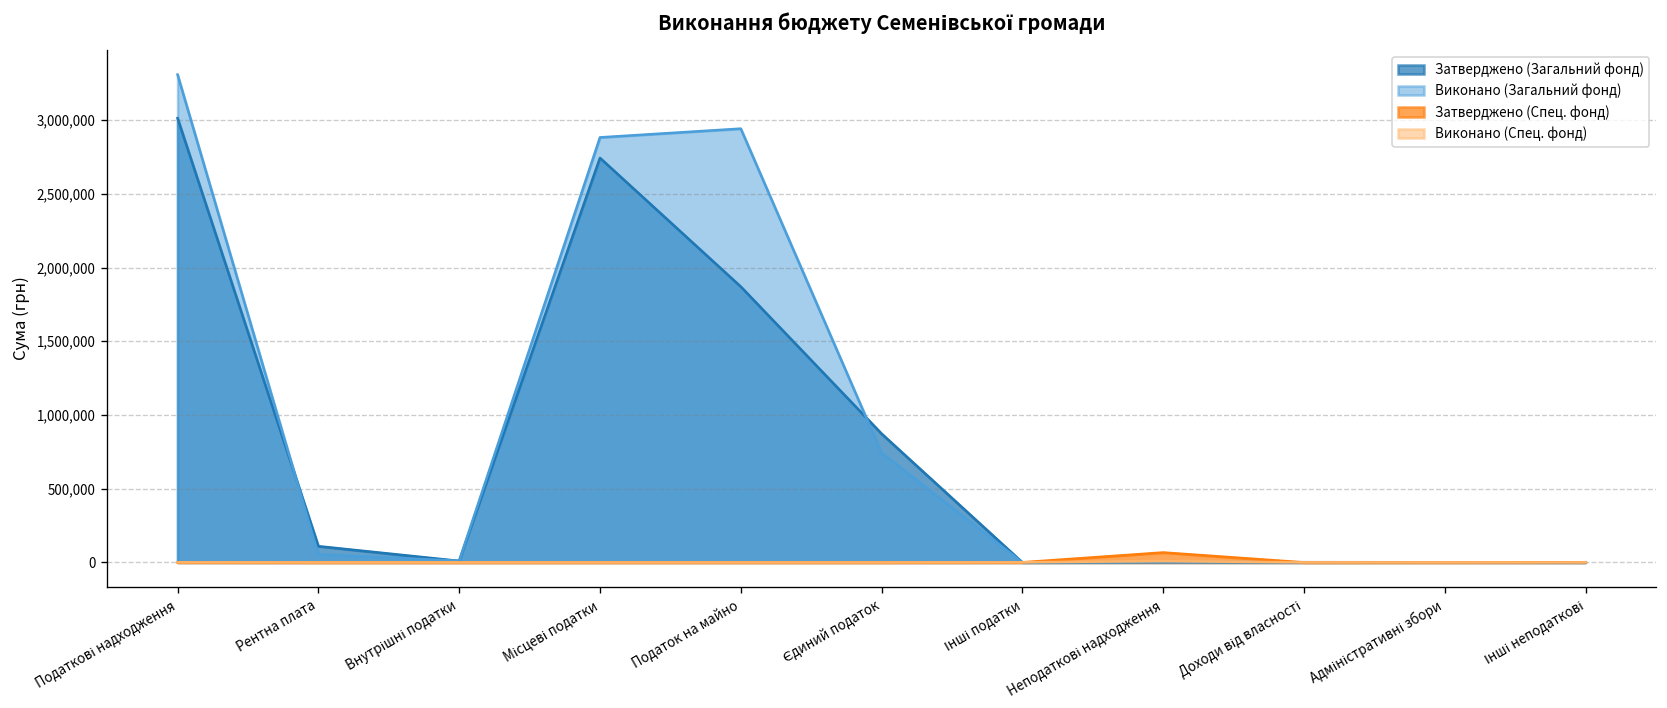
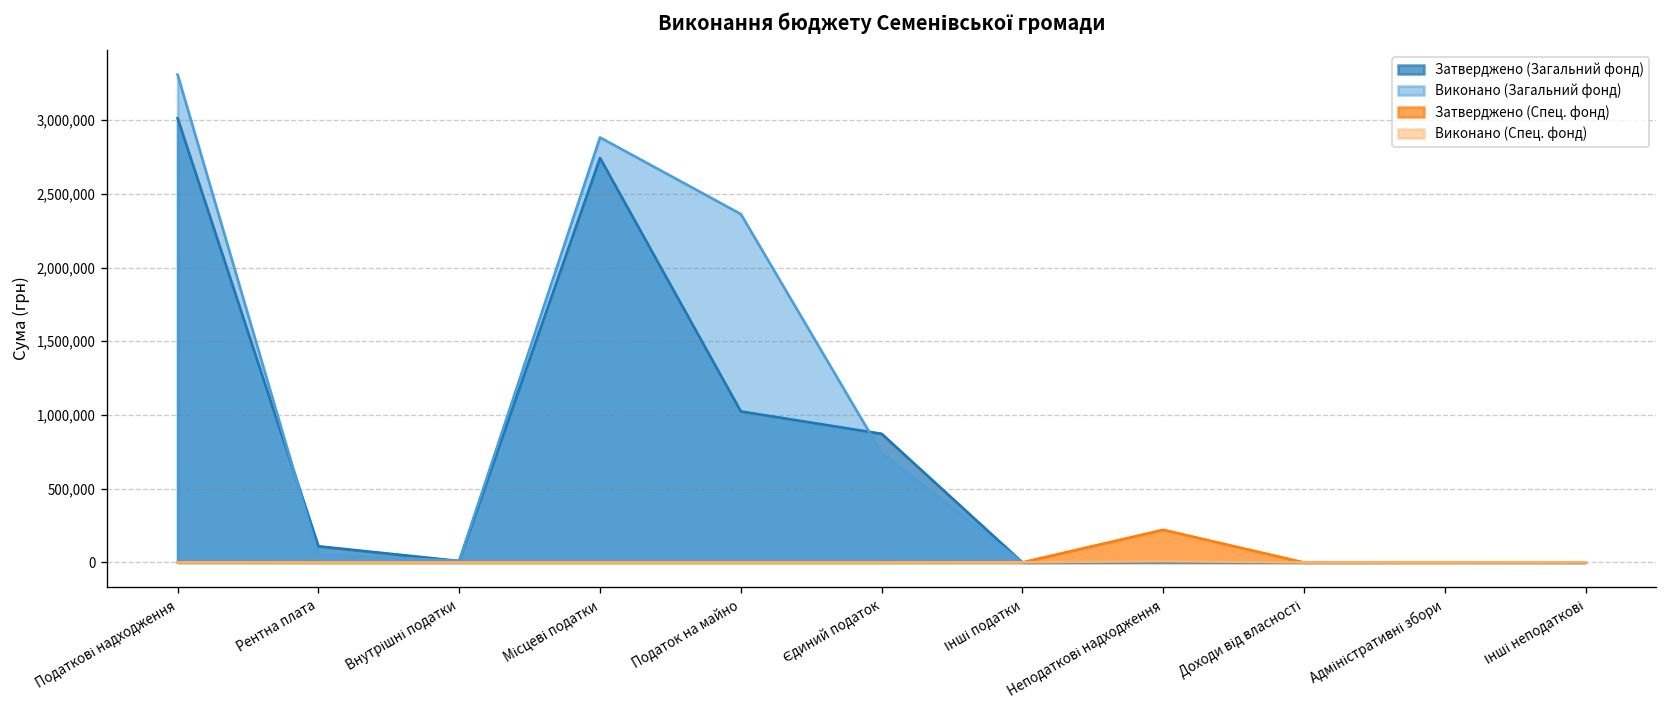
  {
    "Затверджено (Загальний фонд)": {
      "Податкові надходження": "3,010,000",
      "Рентна плата": "110,000",
      "Місцеві податки": "2,740,000",
-     "Податок на майно": "1,870,000",
+     "Податок на майно": "1,020,000",
      "Єдиний податок": "870,000"
    },
    "Виконано (Загальний фонд)": {
      "Податкові надходження": "3,310,000",
      "Рентна плата": "50,000",
      "Місцеві податки": "2,880,000",
-     "Податок на майно": "2,940,000",
+     "Податок на майно": "2,360,000",
      "Єдиний податок": "740,000"
    },
    "Затверджено (Спец. фонд)": {
-     "Неподаткові надходження": "70,000"
+     "Неподаткові надходження": "220,000"
    }
  }
